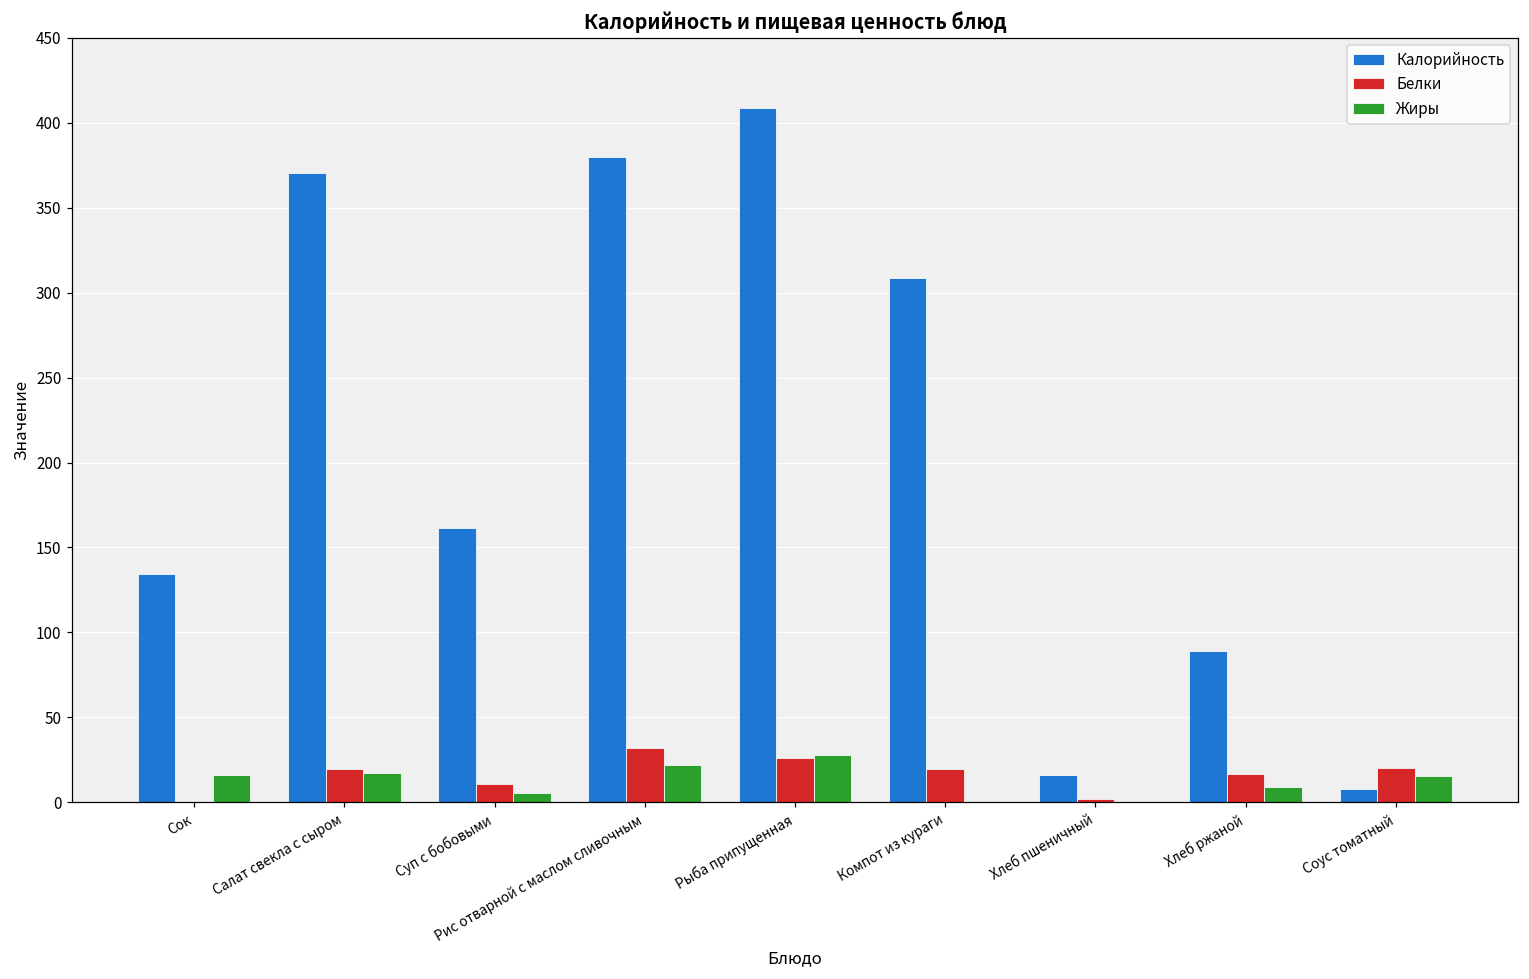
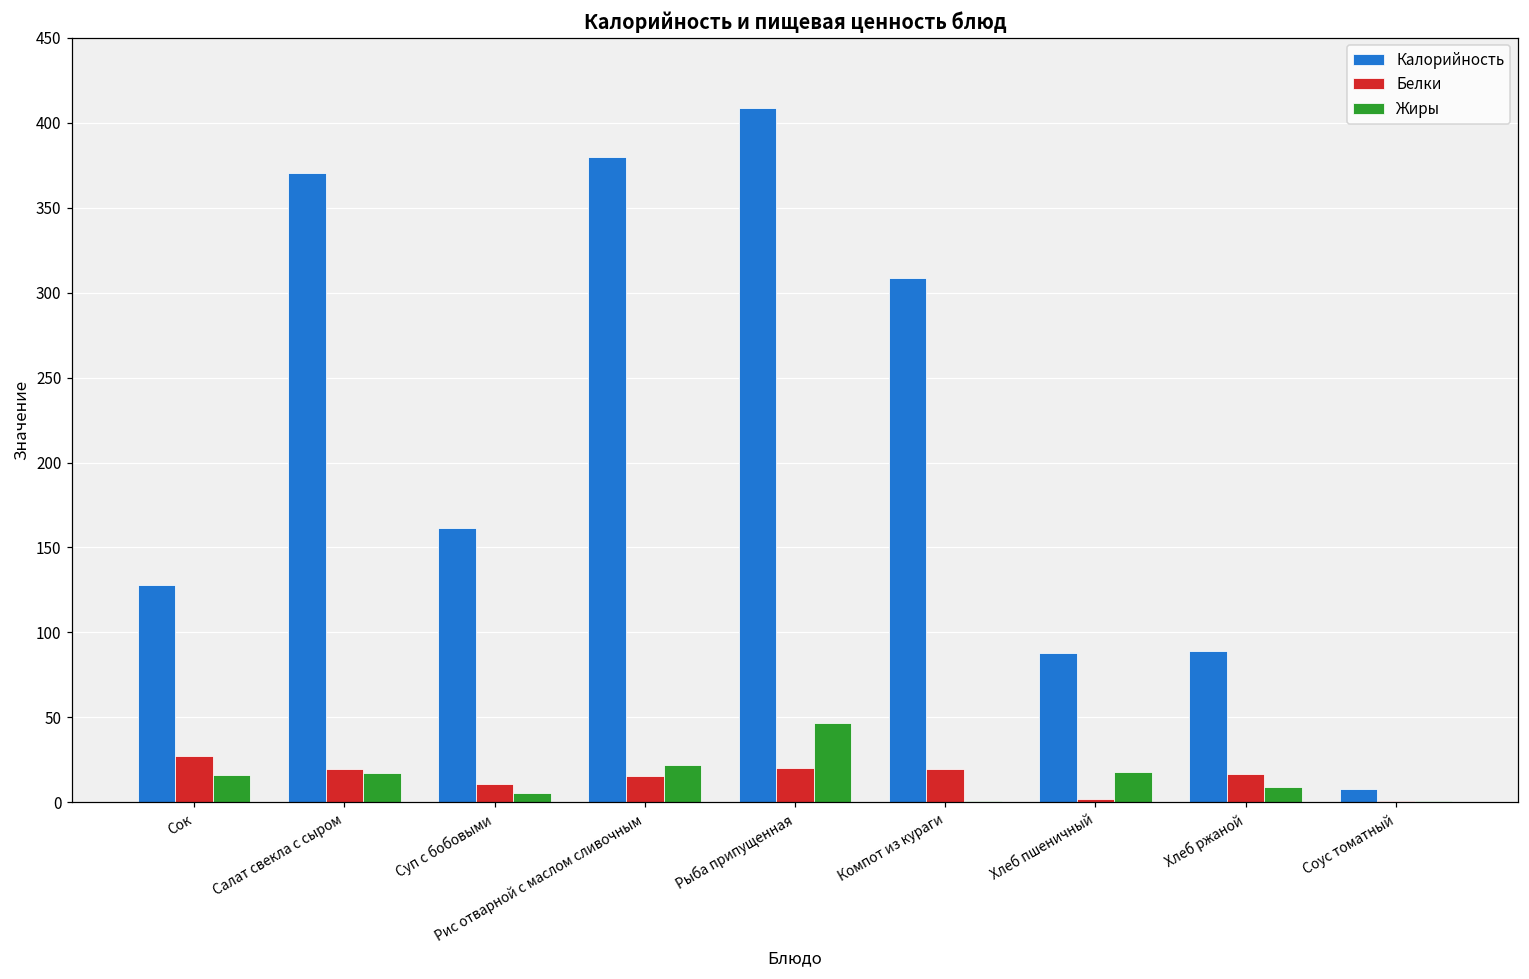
  {
    "Калорийность": {
-     "Сок": 134,
+     "Сок": 128,
      "Салат свекла с сыром": 371,
      "Суп с бобовыми": 161,
      "Рис отварной с маслом сливочным": 380,
      "Рыба припущенная": 409,
      "Компот из кураги": 309,
-     "Хлеб пшеничный": 16,
+     "Хлеб пшеничный": 88,
      "Хлеб ржаной": 89,
      "Соус томатный": 8
    },
    "Белки": {
-     "Сок": 0,
+     "Сок": 27,
      "Салат свекла с сыром": 20,
      "Суп с бобовыми": 11,
-     "Рис отварной с маслом сливочным": 32,
-     "Рыба припущенная": 26,
+     "Рис отварной с маслом сливочным": 15,
+     "Рыба припущенная": 21,
      "Компот из кураги": 19,
      "Хлеб пшеничный": 2,
      "Хлеб ржаной": 17,
-     "Соус томатный": 20
+     "Соус томатный": 1
    },
    "Жиры": {
      "Сок": 16,
      "Салат свекла с сыром": 17,
      "Суп с бобовыми": 5,
      "Рис отварной с маслом сливочным": 22,
-     "Рыба припущенная": 28,
-     "Хлеб пшеничный": 0,
+     "Рыба припущенная": 47,
+     "Хлеб пшеничный": 18,
      "Хлеб ржаной": 9,
-     "Соус томатный": 16
+     "Соус томатный": 1
    }
  }
